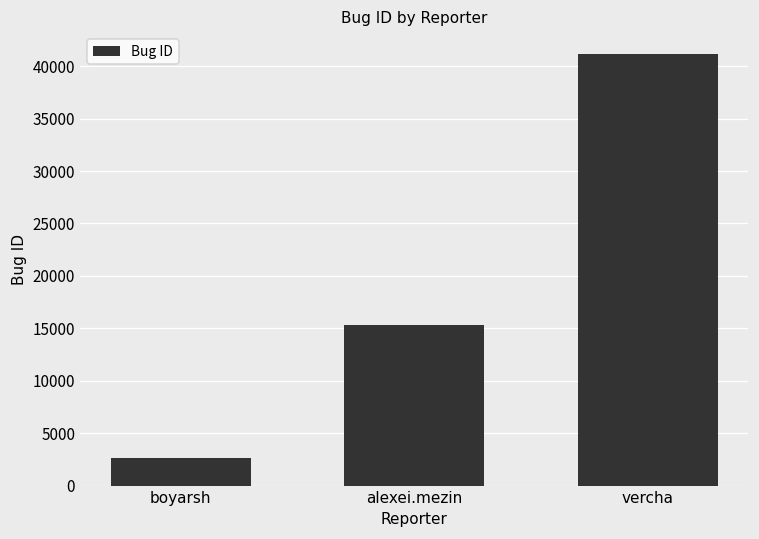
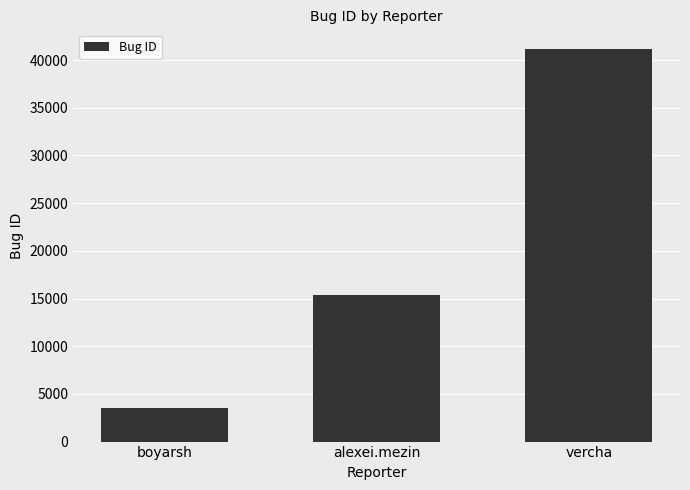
  {
-   "boyarsh": 3000,
+   "boyarsh": 4000,
    "alexei.mezin": 15000,
    "vercha": 41000
  }
